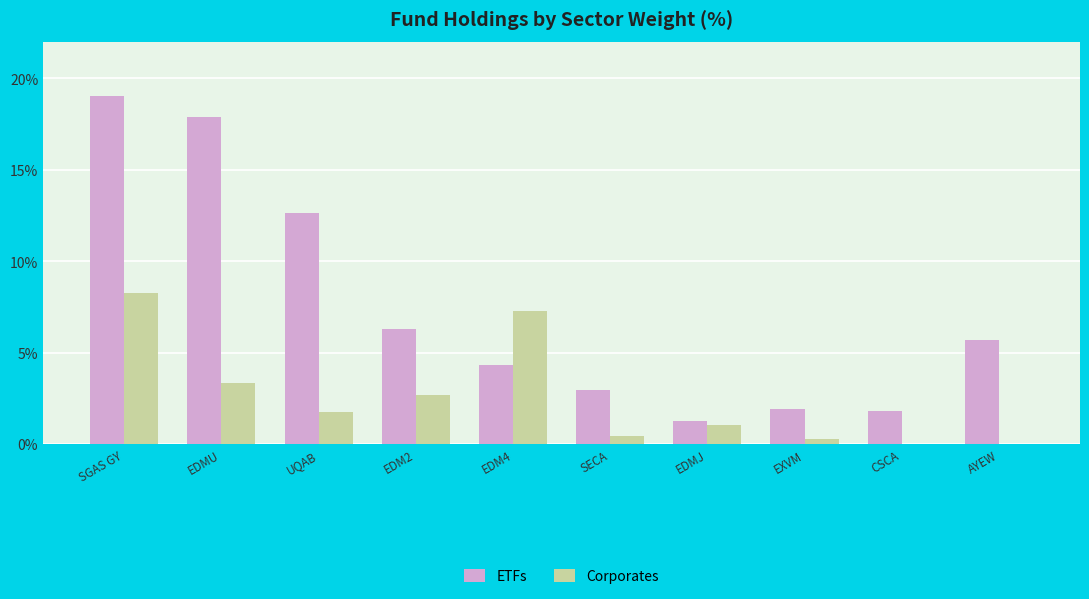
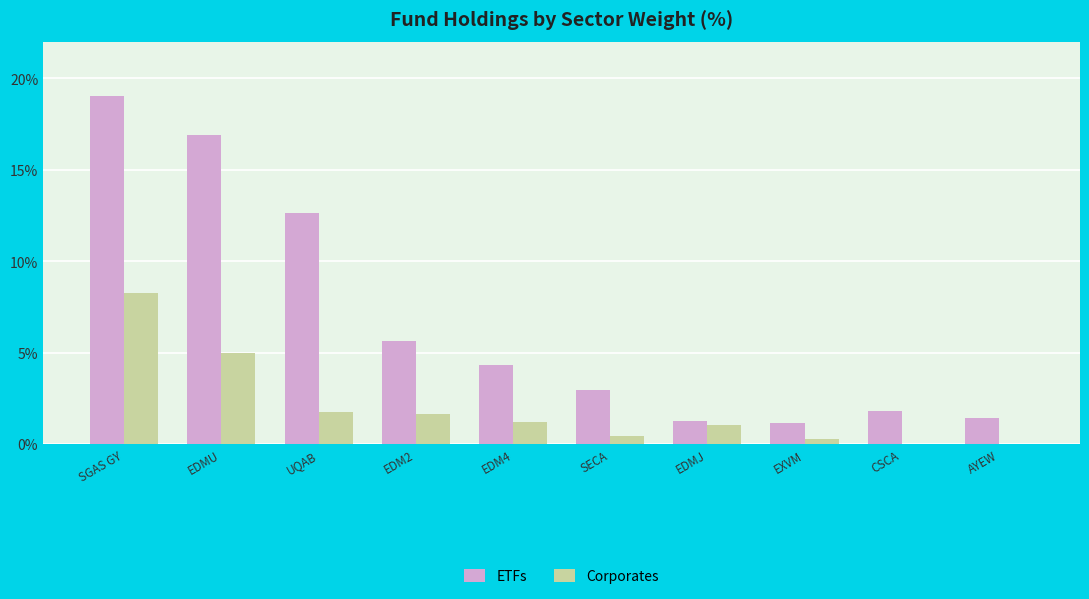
  {
    "ETFs": {
      "SGAS GY": "19.0%",
-     "EDMU": "17.9%",
+     "EDMU": "16.9%",
      "UQAB": "12.6%",
-     "EDM2": "6.3%",
+     "EDM2": "5.6%",
      "EDM4": "4.3%",
      "SECA": "3.0%",
      "EDMJ": "1.3%",
-     "EXVM": "1.9%",
+     "EXVM": "1.2%",
      "CSCA": "1.8%",
-     "AYEW": "5.7%"
+     "AYEW": "1.4%"
    },
    "Corporates": {
      "SGAS GY": "8.3%",
-     "EDMU": "3.4%",
+     "EDMU": "5.0%",
      "UQAB": "1.8%",
-     "EDM2": "2.7%",
-     "EDM4": "7.3%",
+     "EDM2": "1.6%",
+     "EDM4": "1.2%",
      "SECA": "0.4%",
      "EDMJ": "1.0%",
      "EXVM": "0.3%",
      "CSCA": "0.0%",
      "AYEW": "0.0%"
    }
  }
